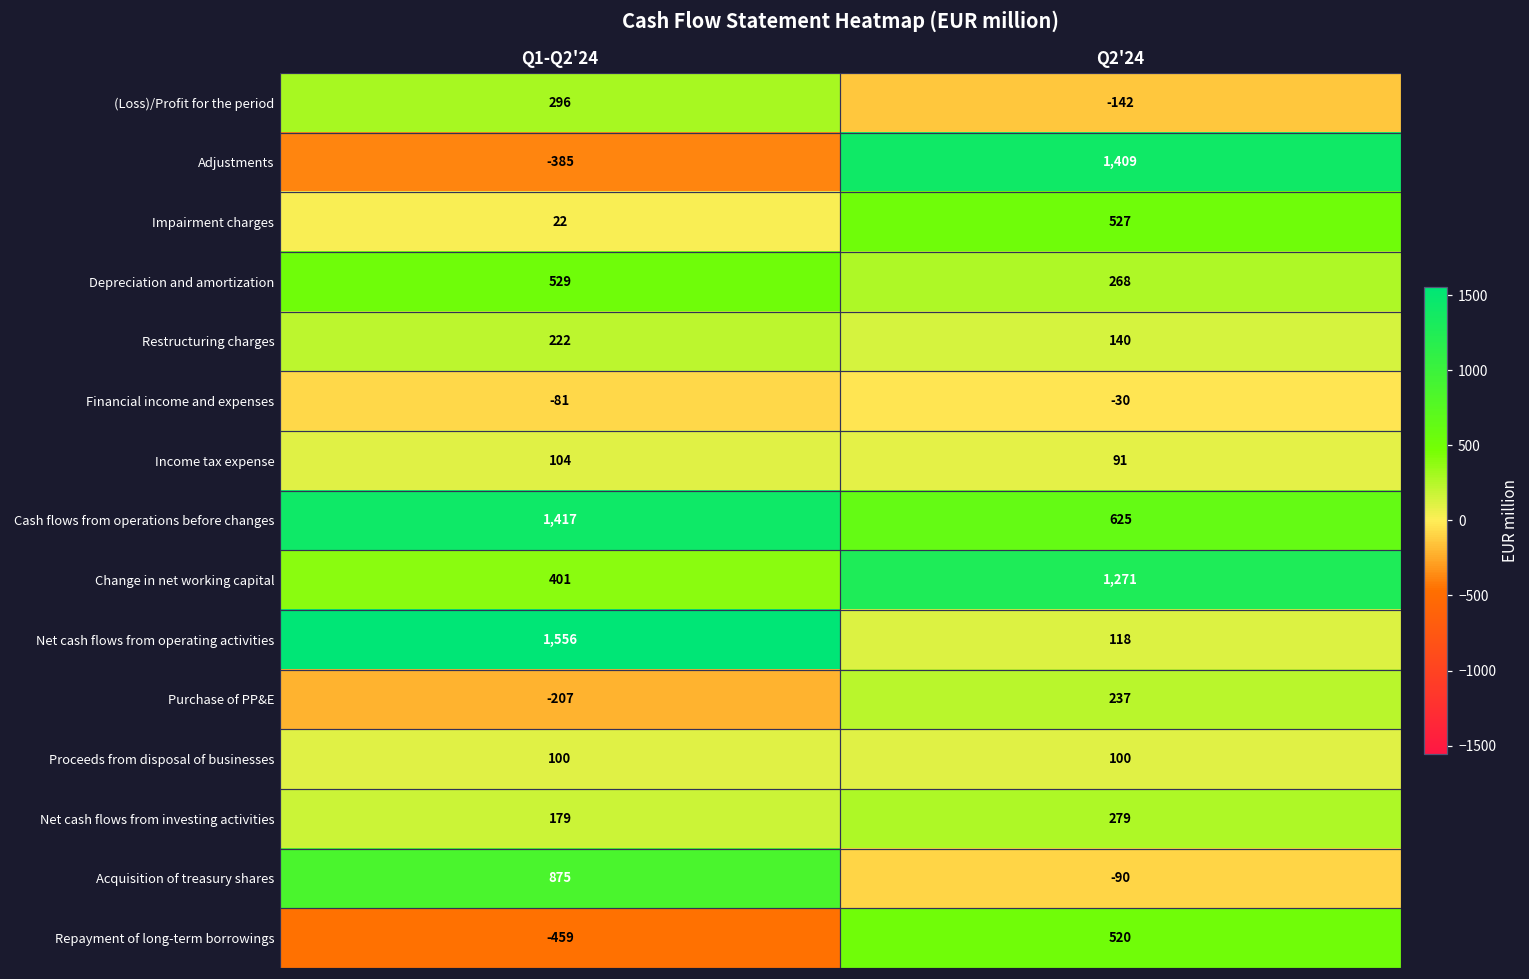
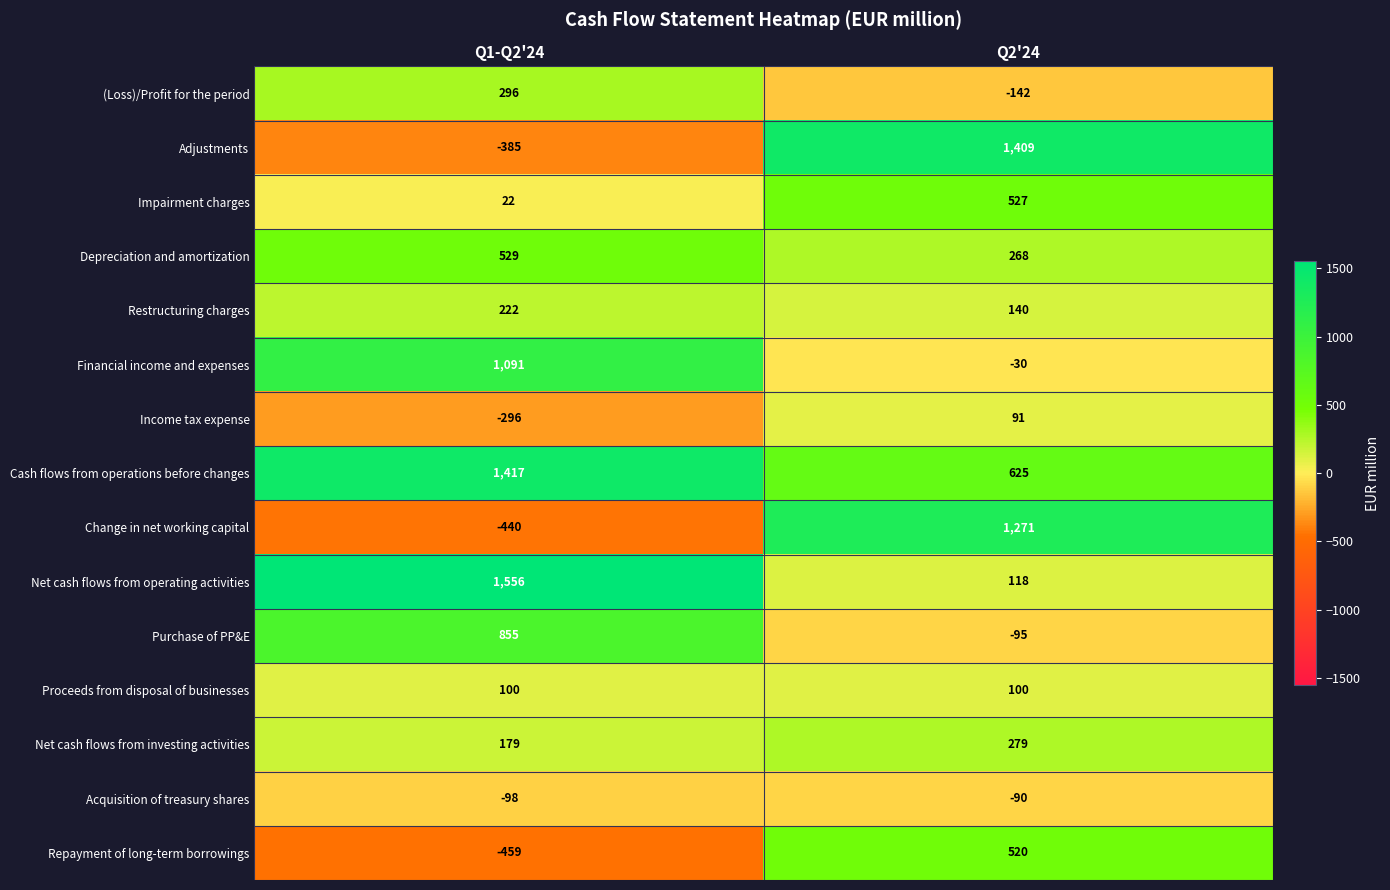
  {
    "(Loss)/Profit for the period": {
      "Q1-Q2'24": "296",
      "Q2'24": "-142"
    },
    "Adjustments": {
      "Q1-Q2'24": "-385",
      "Q2'24": "1,409"
    },
    "Impairment charges": {
      "Q1-Q2'24": "22",
      "Q2'24": "527"
    },
    "Depreciation and amortization": {
      "Q1-Q2'24": "529",
      "Q2'24": "268"
    },
    "Restructuring charges": {
      "Q1-Q2'24": "222",
      "Q2'24": "140"
    },
    "Financial income and expenses": {
-     "Q1-Q2'24": "-81",
+     "Q1-Q2'24": "1,091",
      "Q2'24": "-30"
    },
    "Income tax expense": {
-     "Q1-Q2'24": "104",
+     "Q1-Q2'24": "-296",
      "Q2'24": "91"
    },
    "Cash flows from operations before changes": {
      "Q1-Q2'24": "1,417",
      "Q2'24": "625"
    },
    "Change in net working capital": {
-     "Q1-Q2'24": "401",
+     "Q1-Q2'24": "-440",
      "Q2'24": "1,271"
    },
    "Net cash flows from operating activities": {
      "Q1-Q2'24": "1,556",
      "Q2'24": "118"
    },
    "Purchase of PP&E": {
-     "Q1-Q2'24": "-207",
-     "Q2'24": "237"
+     "Q1-Q2'24": "855",
+     "Q2'24": "-95"
    },
    "Proceeds from disposal of businesses": {
      "Q1-Q2'24": "100",
      "Q2'24": "100"
    },
    "Net cash flows from investing activities": {
      "Q1-Q2'24": "179",
      "Q2'24": "279"
    },
    "Acquisition of treasury shares": {
-     "Q1-Q2'24": "875",
+     "Q1-Q2'24": "-98",
      "Q2'24": "-90"
    },
    "Repayment of long-term borrowings": {
      "Q1-Q2'24": "-459",
      "Q2'24": "520"
    }
  }
